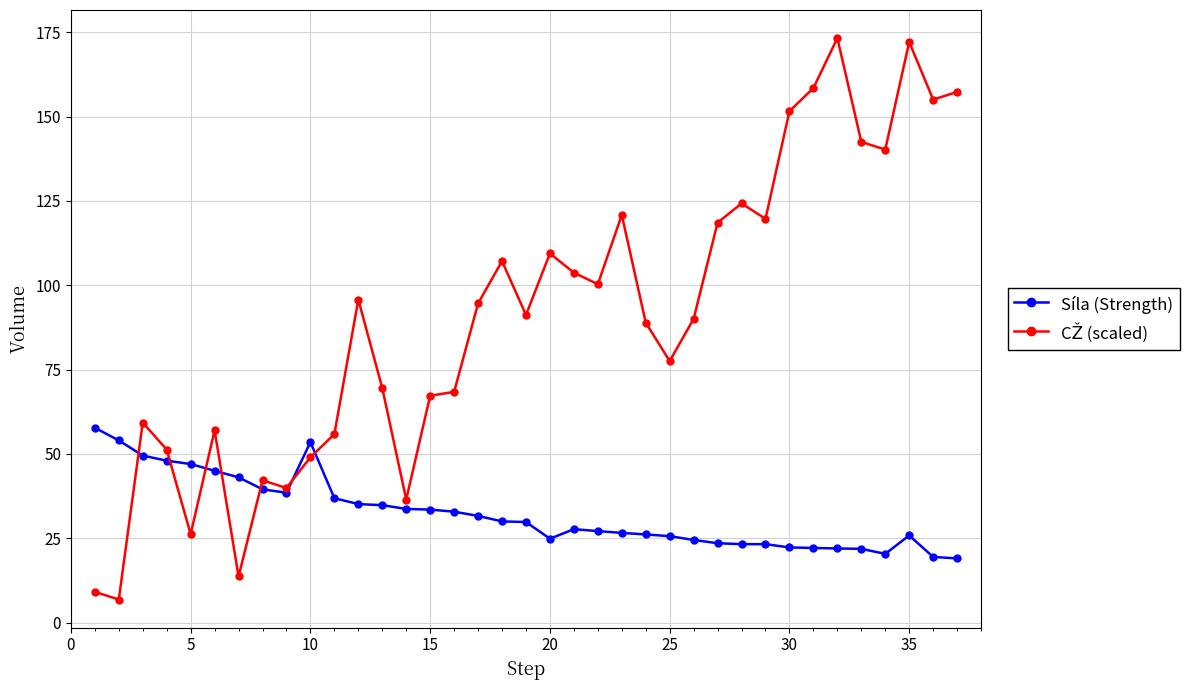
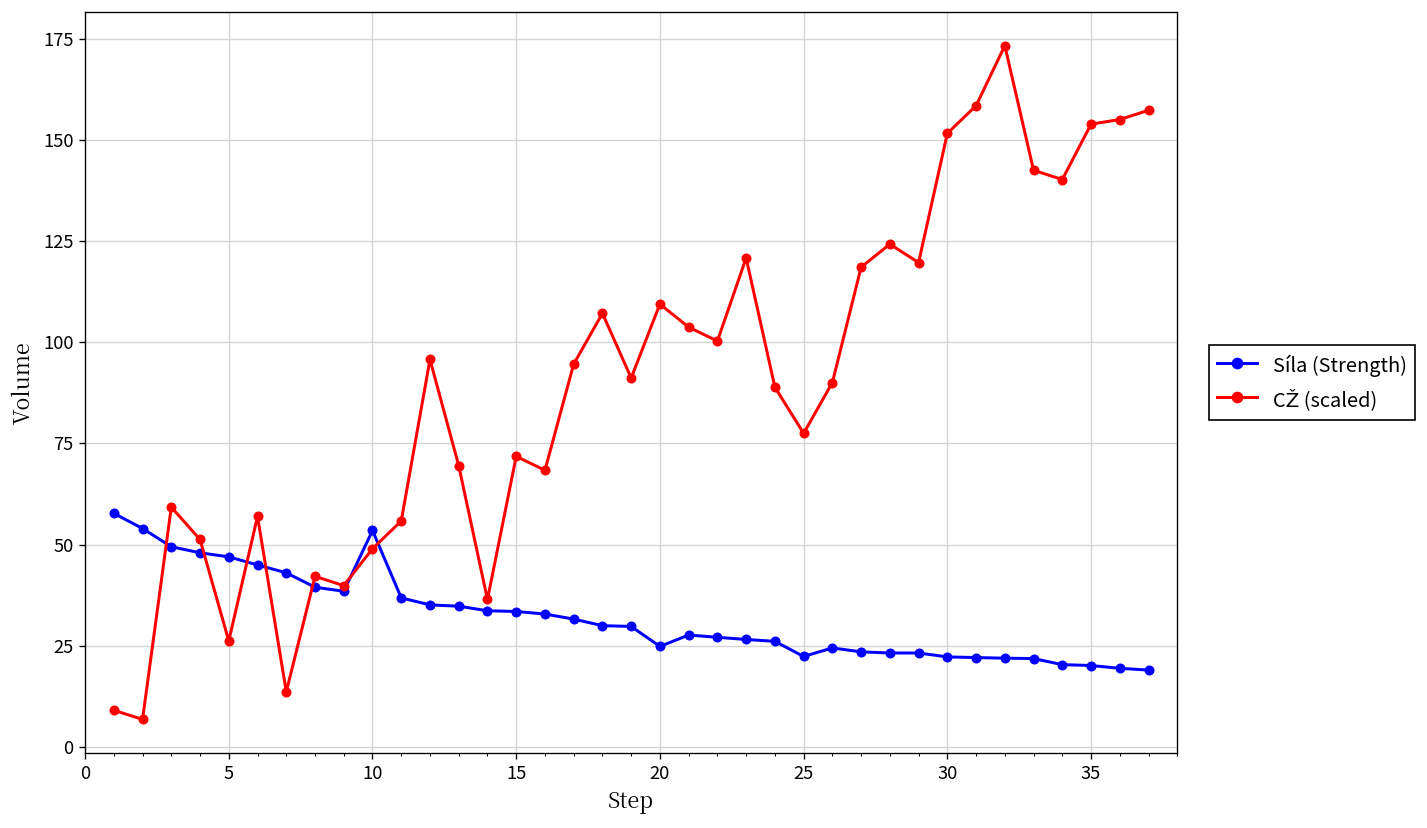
  {
    "Síla (Strength)": {
      "5": 47,
      "10": 54,
      "15": 34,
      "20": 25,
-     "25": 26,
+     "25": 22,
      "30": 22,
-     "35": 26
+     "35": 20
    },
    "CŽ (scaled)": {
      "5": 26,
      "10": 49,
-     "15": 67,
+     "15": 72,
      "20": 109,
      "25": 78,
      "30": 152,
-     "35": 172
+     "35": 154
    }
  }
